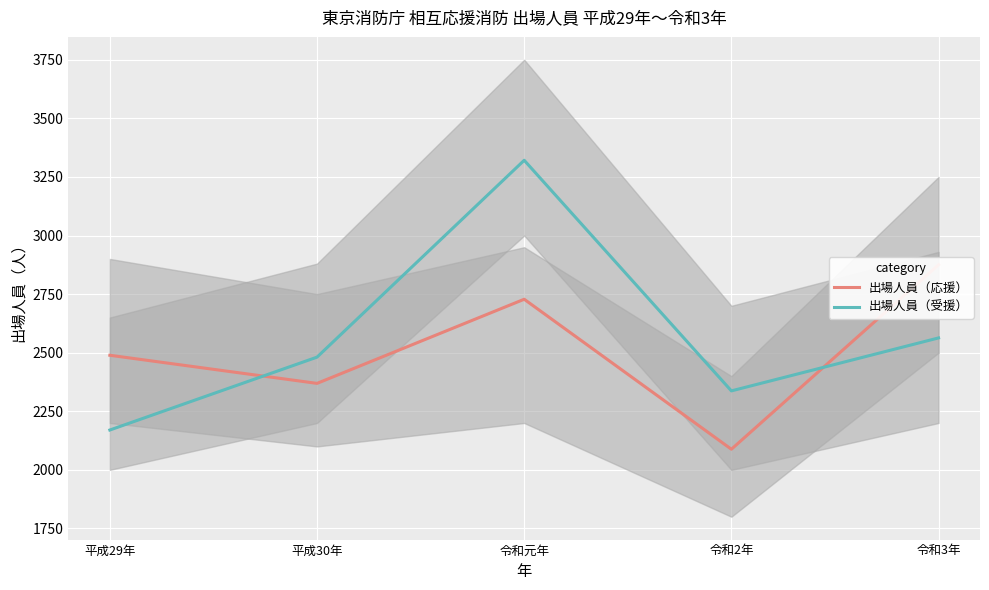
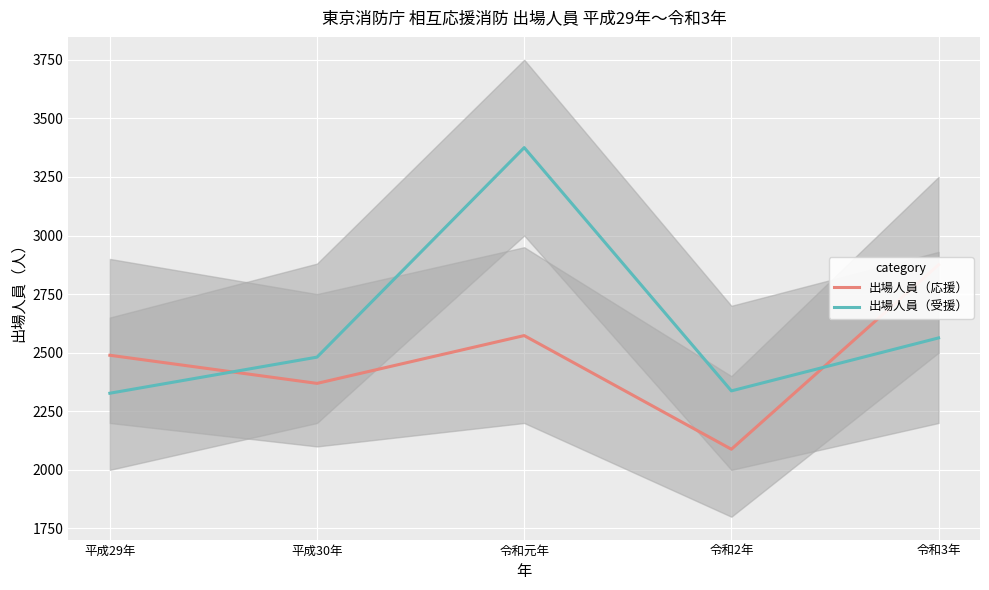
  {
    "出場人員（応援）": {
      "平成29年": 2490,
      "平成30年": 2370,
-     "令和元年": 2730,
+     "令和元年": 2570,
      "令和2年": 2090
    },
    "出場人員（受援）": {
-     "平成29年": 2170,
+     "平成29年": 2330,
      "平成30年": 2480,
-     "令和元年": 3320,
+     "令和元年": 3380,
      "令和2年": 2340,
      "令和3年": 2560
    }
  }
